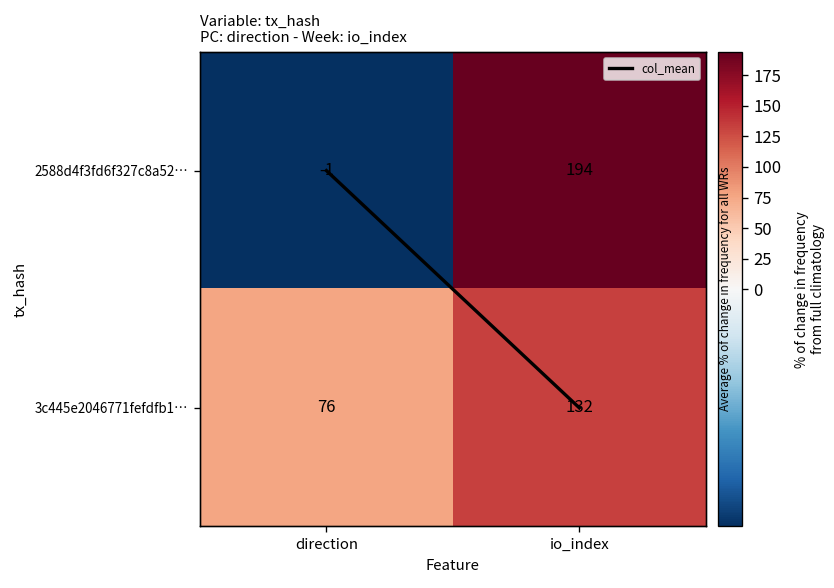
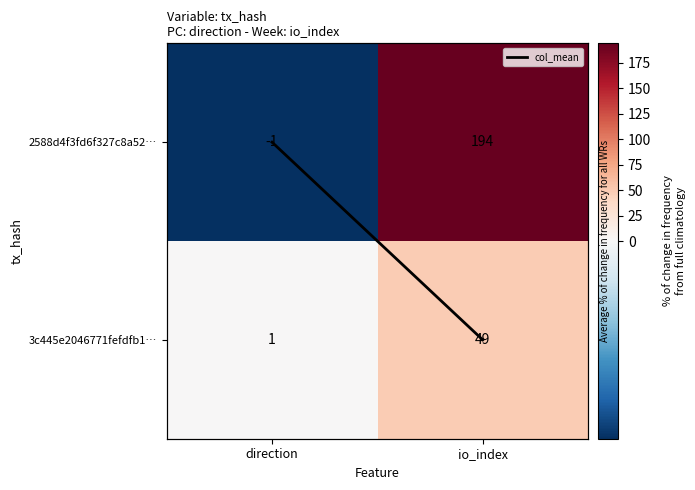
  {
    "2588d4f3fd6f327c8a52…": {
      "io_index": 194
    },
    "3c445e2046771fefdfb1…": {
-     "direction": 76,
-     "io_index": 132
+     "direction": 1,
+     "io_index": 49
    }
  }
